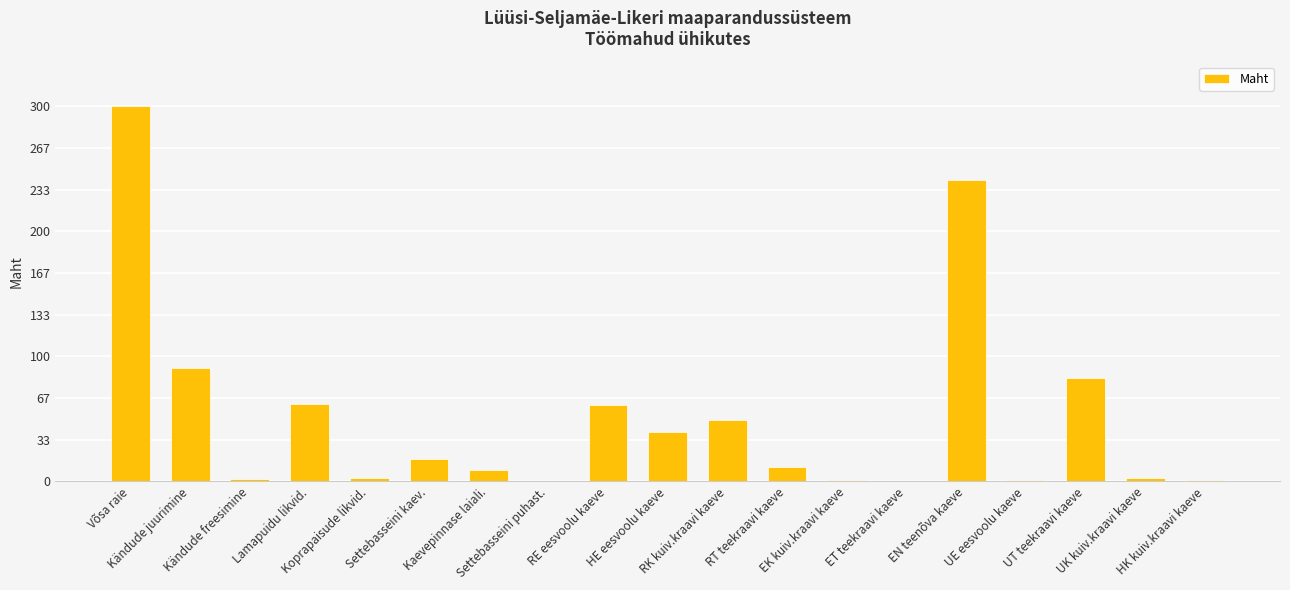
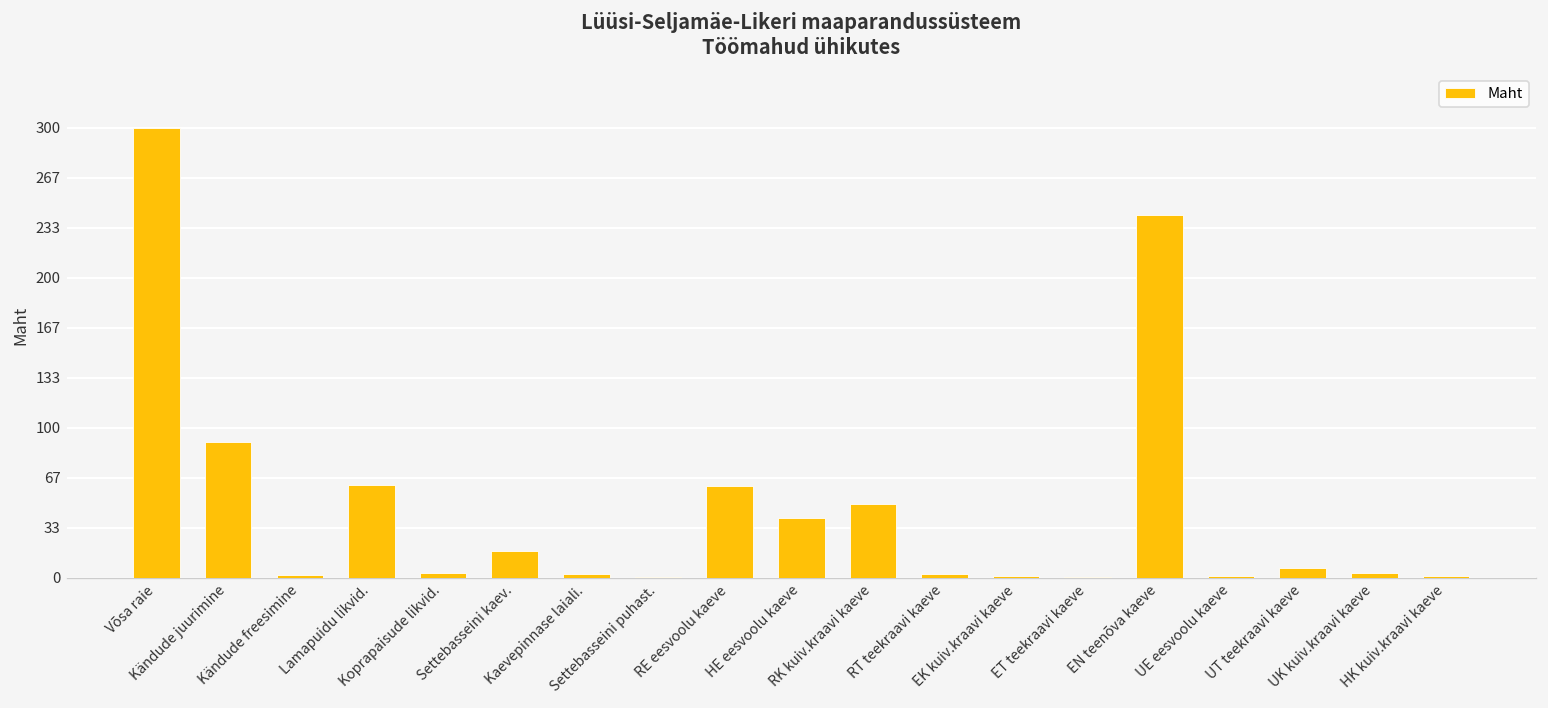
  {
    "Võsa raie": 300,
    "Kändude juurimine": 90,
    "Lamapuidu likvid.": 62,
    "Koprapaisude likvid.": 3,
    "Settebasseini kaev.": 18,
-   "Kaevepinnase laiali.": 9,
+   "Kaevepinnase laiali.": 3,
    "RE eesvoolu kaeve": 61,
    "HE eesvoolu kaeve": 40,
    "RK kuiv.kraavi kaeve": 49,
-   "RT teekraavi kaeve": 12,
+   "RT teekraavi kaeve": 3,
    "EN teenõva kaeve": 242,
-   "UT teekraavi kaeve": 83,
+   "UT teekraavi kaeve": 6,
    "UK kuiv.kraavi kaeve": 3
  }
